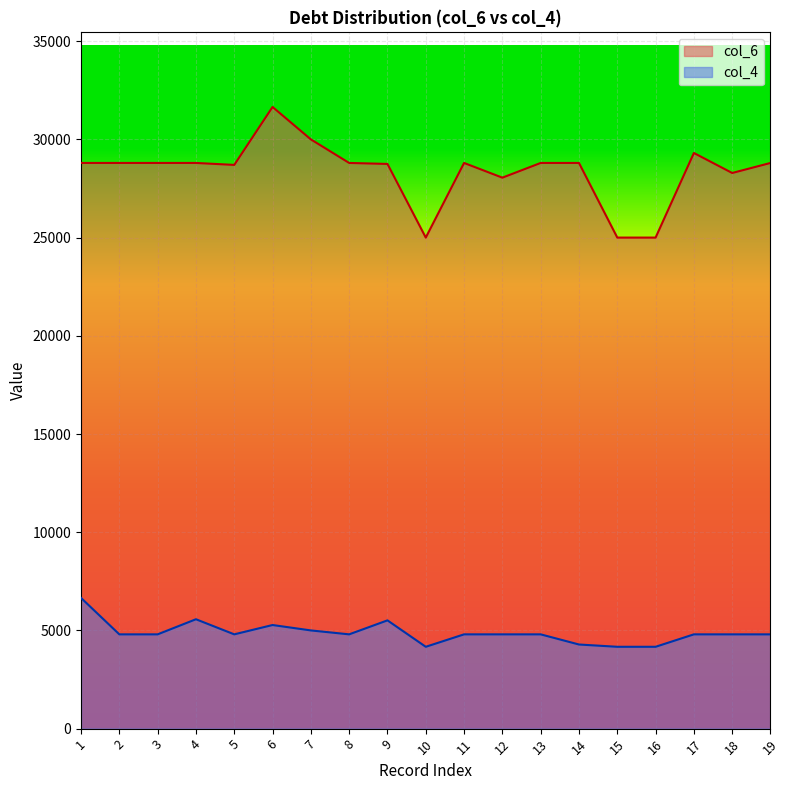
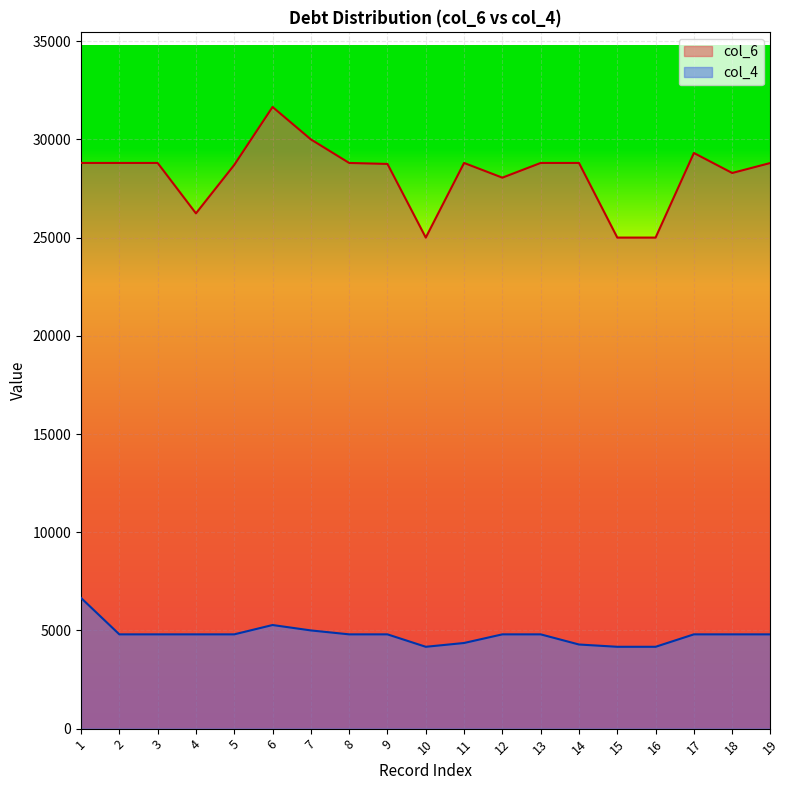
  {
    "col_6": {
      "1": 28800,
      "2": 28800,
      "3": 28800,
-     "4": 28800,
+     "4": 26200,
      "5": 28700,
      "6": 31700,
      "7": 30000,
      "8": 28800,
      "9": 28800,
      "10": 25000,
      "11": 28800,
      "12": 28100,
      "13": 28800,
      "14": 28800,
      "15": 25000,
      "16": 25000,
      "17": 29300,
      "18": 28300,
      "19": 28800
    },
    "col_4": {
      "1": 6700,
      "2": 4800,
      "3": 4800,
-     "4": 5600,
+     "4": 4800,
      "5": 4800,
      "6": 5300,
      "7": 5000,
      "8": 4800,
-     "9": 5500,
+     "9": 4800,
      "10": 4200,
-     "11": 4800,
+     "11": 4400,
      "12": 4800,
      "13": 4800,
      "14": 4300,
      "15": 4200,
      "16": 4200,
      "17": 4800,
      "18": 4800,
      "19": 4800
    }
  }
